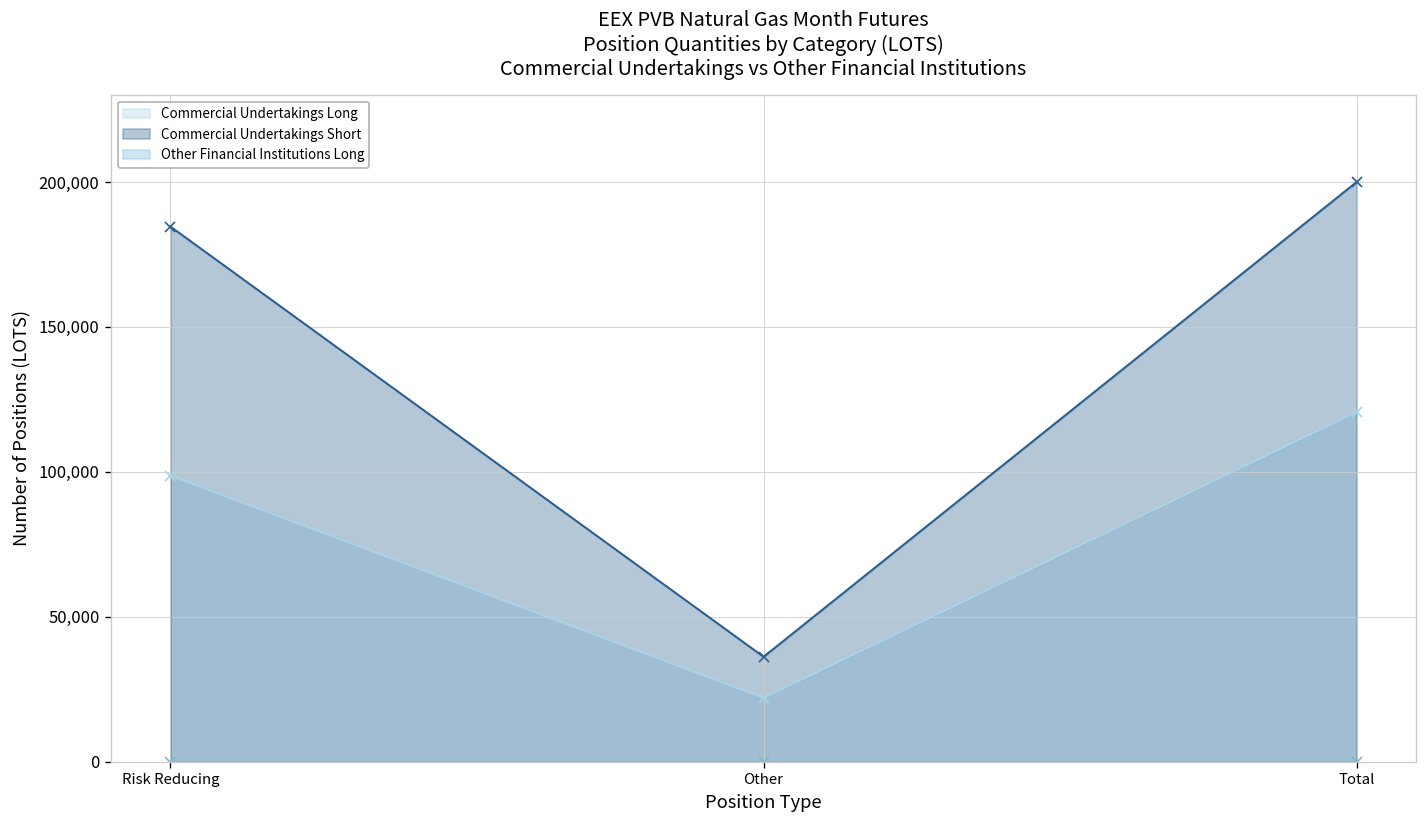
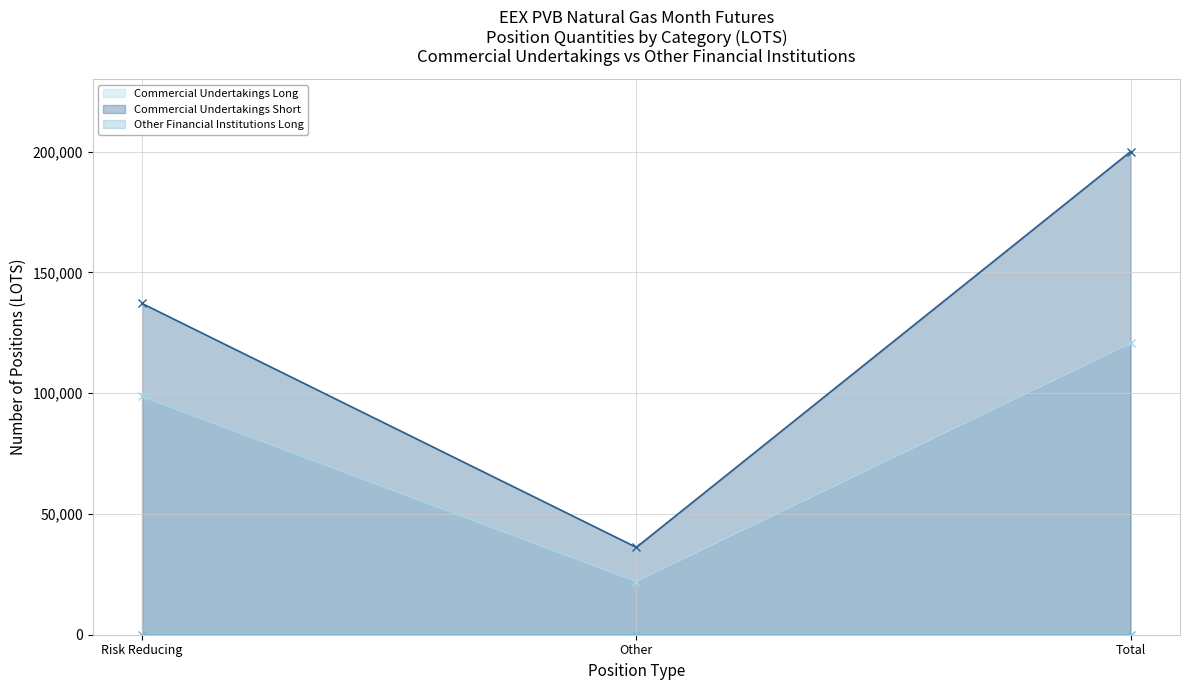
  {
    "Commercial Undertakings Short": {
-     "Risk Reducing": "185,000",
+     "Risk Reducing": "137,000",
      "Other": "36,000",
      "Total": "200,000"
    }
  }
